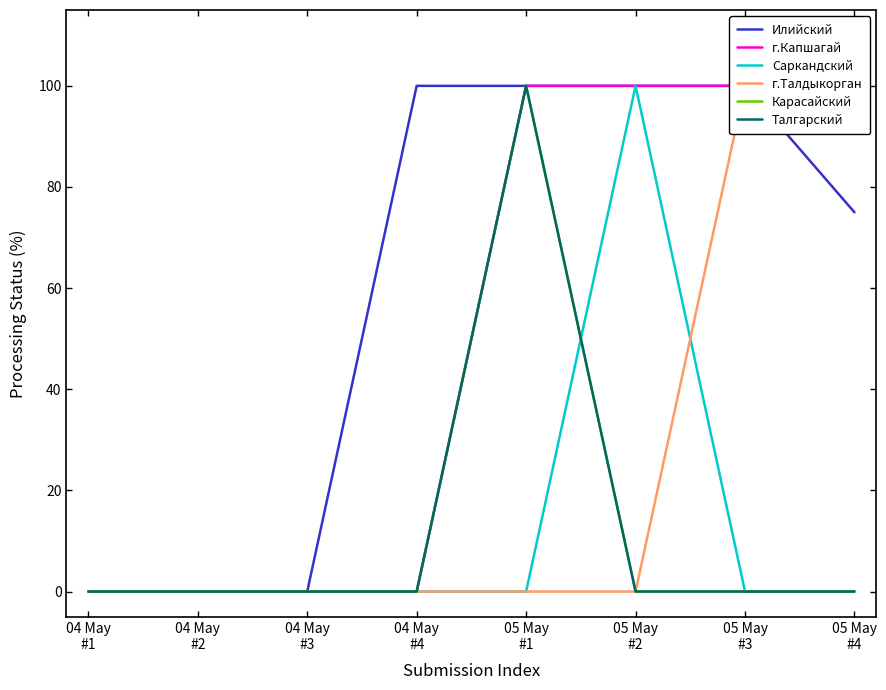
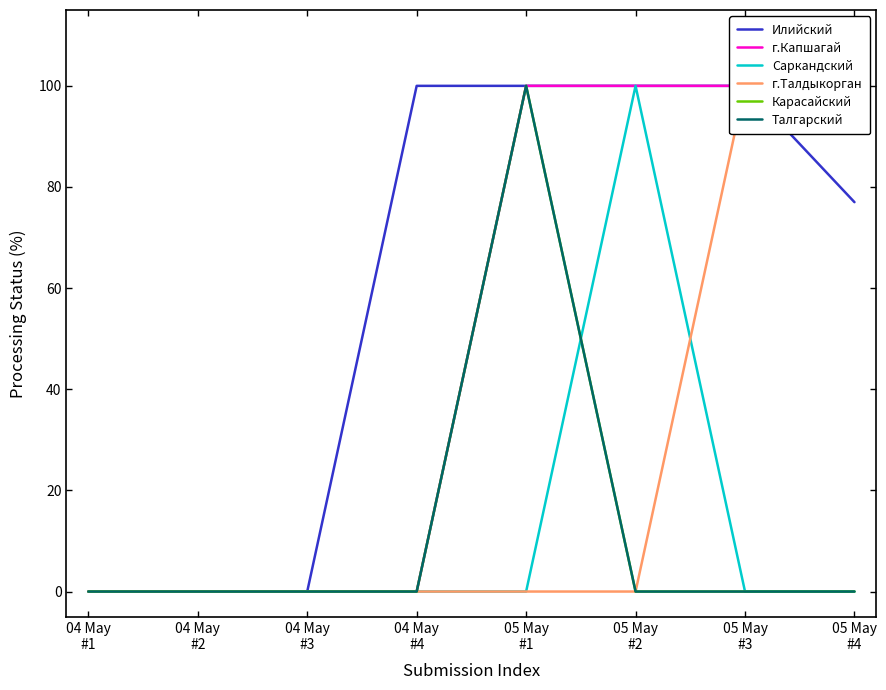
  {
    "Илийский": {
      "04 May #4": 100,
-     "05 May #4": 75
+     "05 May #4": 77
    }
  }
